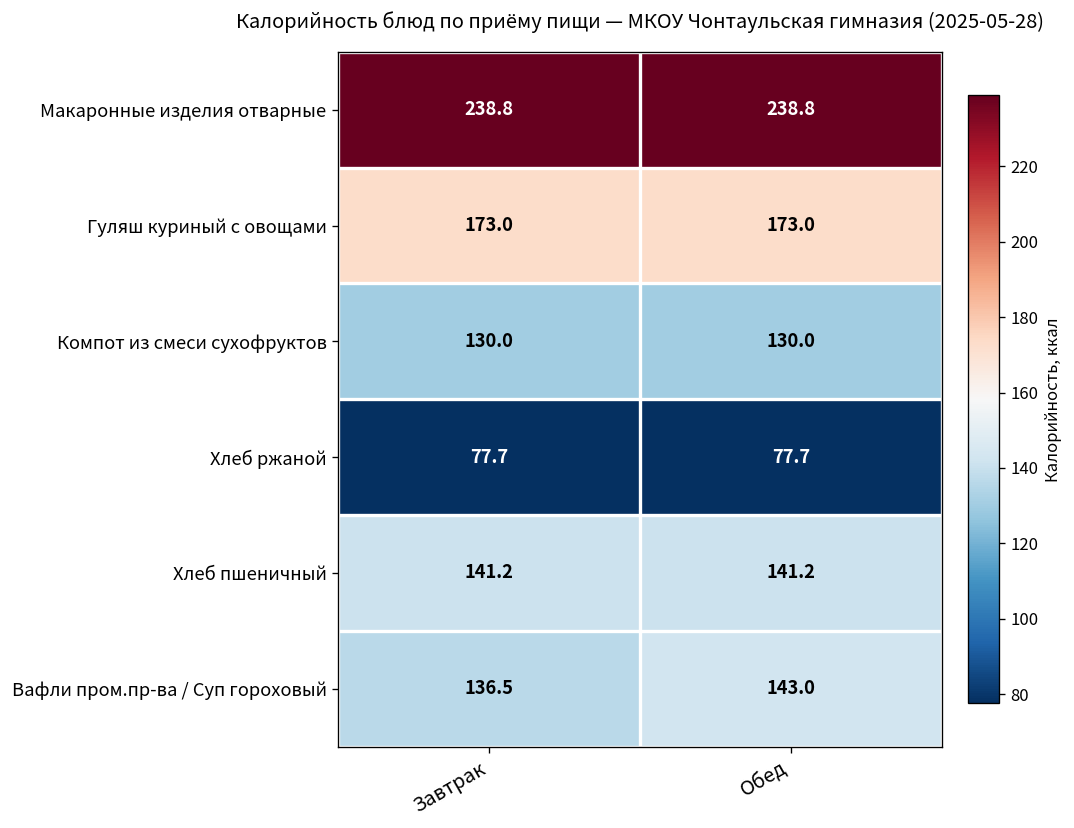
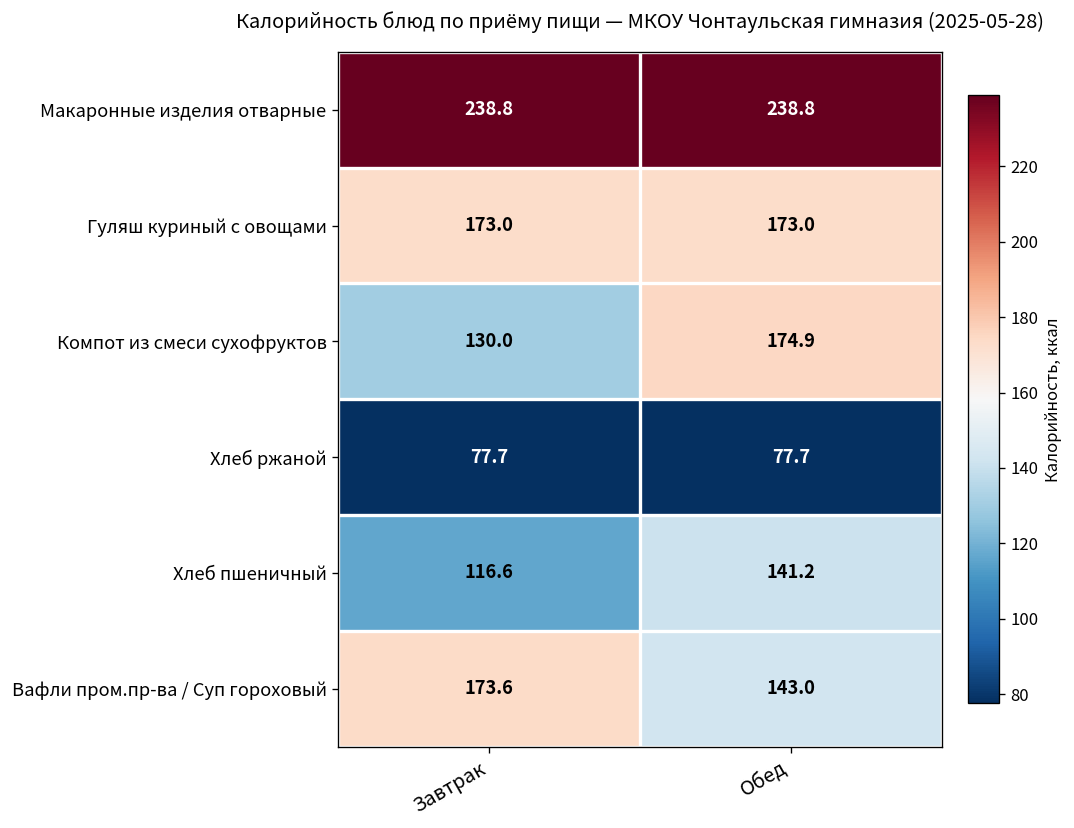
  {
    "Макаронные изделия отварные": {
      "Завтрак": 238.8,
      "Обед": 238.8
    },
    "Гуляш куриный с овощами": {
      "Завтрак": 173.0,
      "Обед": 173.0
    },
    "Компот из смеси сухофруктов": {
      "Завтрак": 130.0,
-     "Обед": 130.0
+     "Обед": 174.9
    },
    "Хлеб ржаной": {
      "Завтрак": 77.7,
      "Обед": 77.7
    },
    "Хлеб пшеничный": {
-     "Завтрак": 141.2,
+     "Завтрак": 116.6,
      "Обед": 141.2
    },
    "Вафли пром.пр-ва / Суп гороховый": {
-     "Завтрак": 136.5,
+     "Завтрак": 173.6,
      "Обед": 143.0
    }
  }
